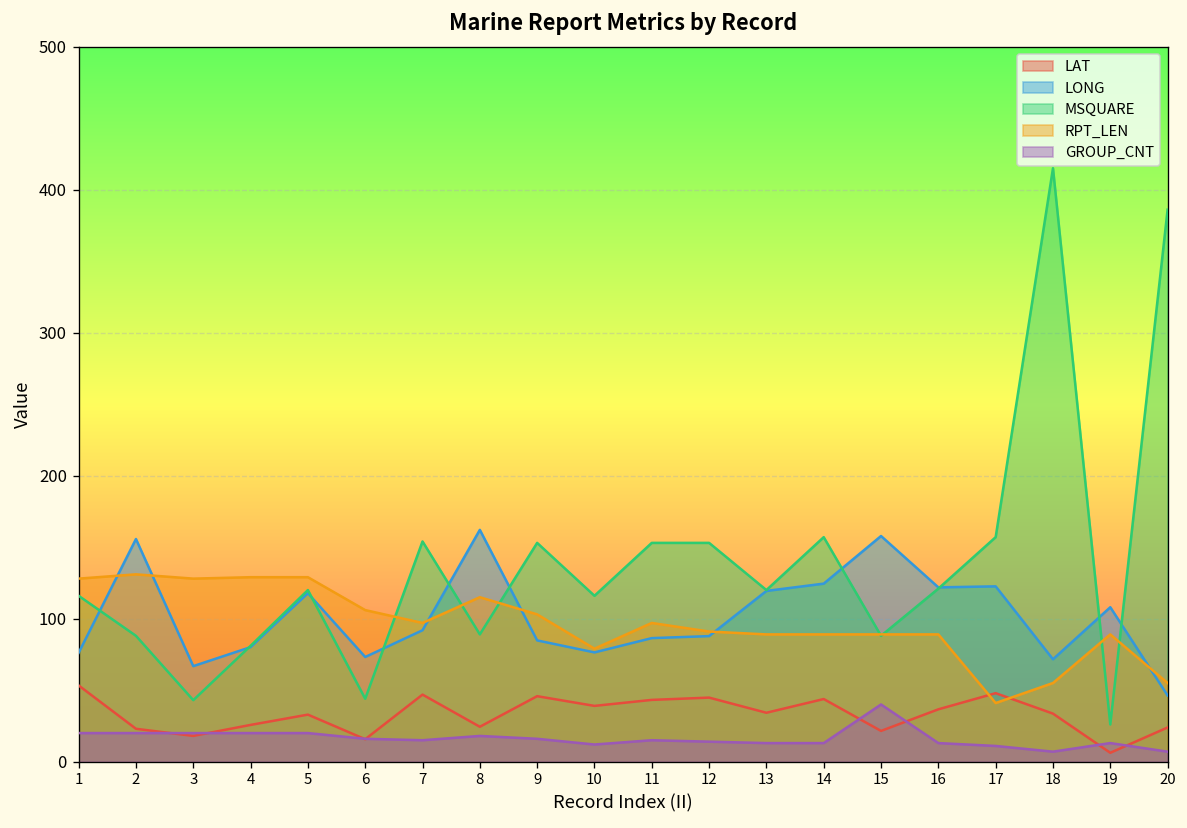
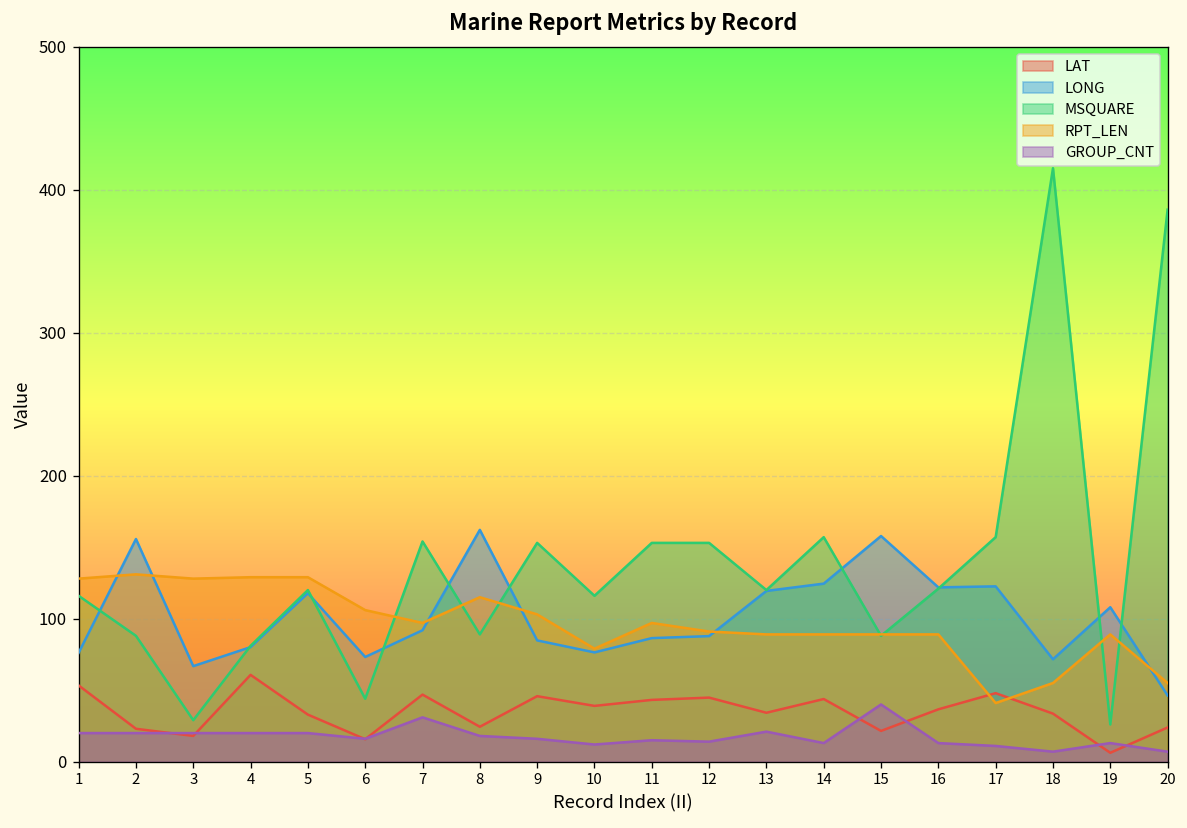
  {
    "LAT": {
      "1": 53,
      "2": 23,
-     "4": 26,
+     "4": 61,
      "5": 33,
      "7": 47,
      "8": 24,
      "9": 46,
      "10": 39,
      "11": 43,
      "12": 45,
      "13": 34,
      "14": 44,
      "15": 22,
      "16": 37,
      "17": 48,
      "18": 34,
      "19": 6,
      "20": 24
    },
    "LONG": {
      "1": 76,
      "2": 156,
      "3": 67,
      "5": 118,
      "6": 73,
      "7": 92,
      "8": 162,
      "9": 85,
      "10": 76,
      "11": 86,
      "12": 88,
      "14": 125,
      "15": 158,
      "17": 123,
      "18": 72,
      "19": 108,
      "20": 46
    },
    "MSQUARE": {
      "1": 116,
      "2": 88,
-     "3": 43,
+     "3": 29,
      "5": 120,
      "6": 44,
      "7": 154,
      "8": 89,
      "9": 153,
      "10": 116,
      "11": 153,
      "12": 153,
      "14": 157,
      "17": 157,
      "19": 26,
      "20": 386
    },
    "RPT_LEN": {
      "1": 128,
      "2": 131,
      "3": 128,
      "4": 129,
      "5": 129,
      "6": 106,
      "7": 97,
      "8": 115,
      "9": 103,
      "10": 79,
      "11": 97,
      "12": 91,
      "13": 89,
      "14": 89,
      "16": 89,
      "17": 41,
      "18": 55,
      "19": 89,
      "20": 55
    },
    "GROUP_CNT": {
      "1": 20,
      "2": 20,
      "4": 20,
      "5": 20,
-     "7": 15,
+     "7": 31,
      "8": 18,
      "9": 16,
      "10": 12,
      "11": 15,
      "12": 14,
-     "13": 13,
+     "13": 21,
      "14": 13,
      "15": 40,
      "16": 13,
      "17": 11,
      "18": 7,
      "19": 13,
      "20": 7
    }
  }
